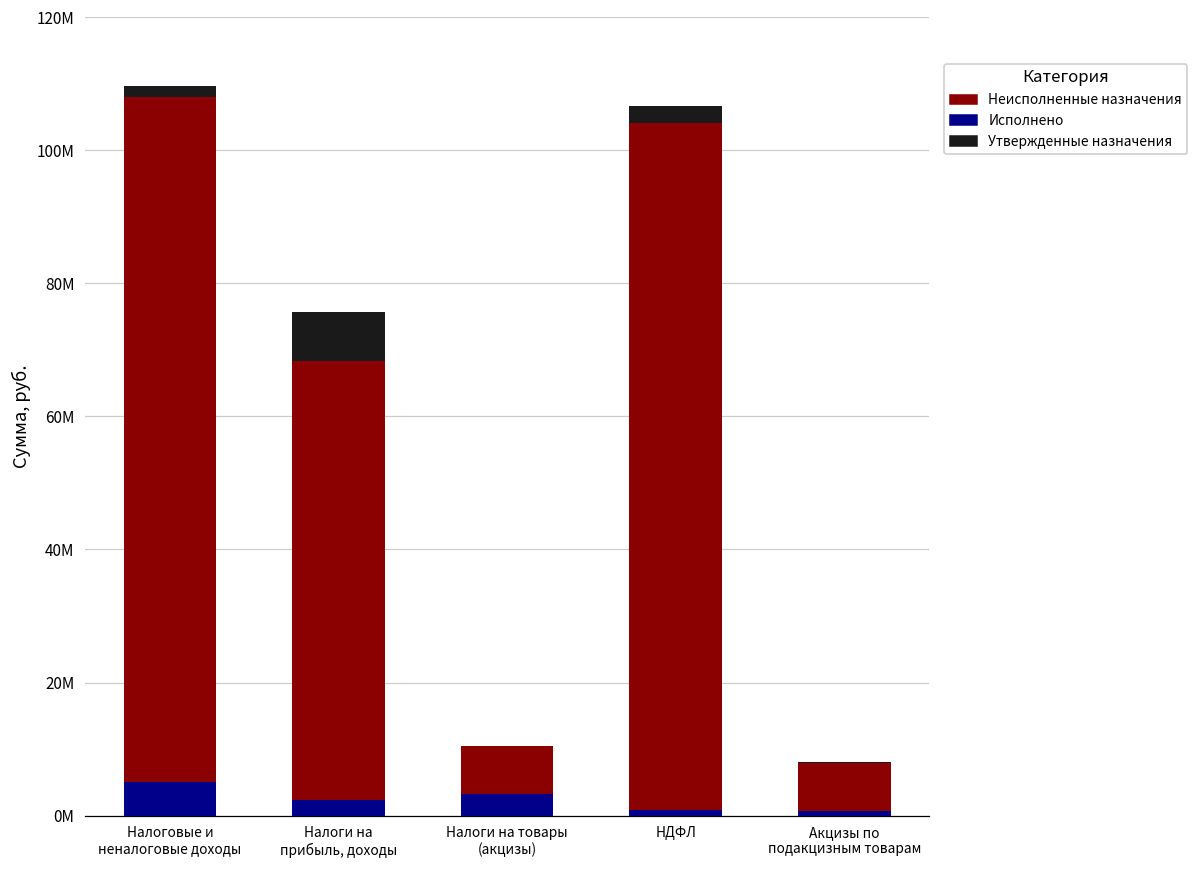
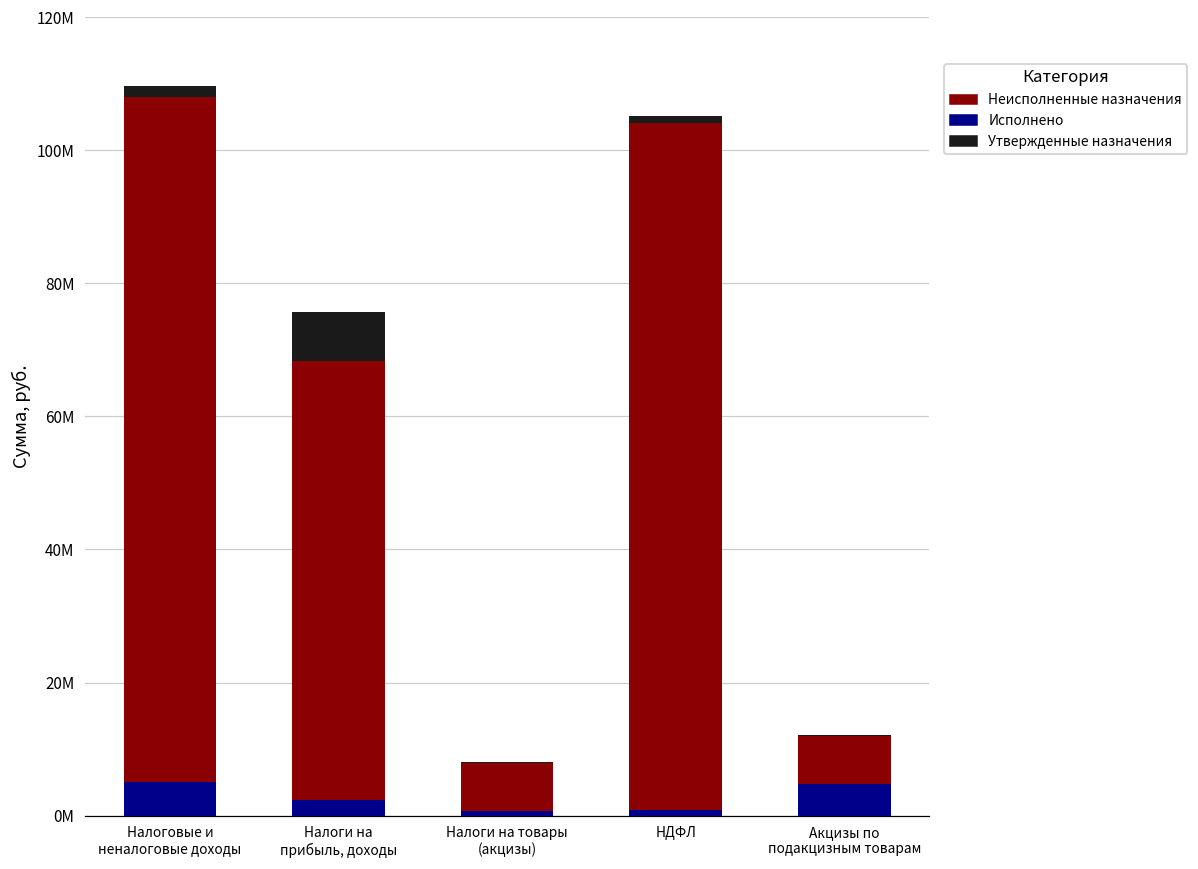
  {
    "Исполнено": {
      "Налоговые и неналоговые доходы": 5000000,
      "Налоги на прибыль, доходы": 2000000,
-     "Налоги на товары (акцизы)": 3000000,
+     "Налоги на товары (акцизы)": 1000000,
      "НДФЛ": 1000000,
-     "Акцизы по подакцизным товарам": 1000000
+     "Акцизы по подакцизным товарам": 5000000
    },
    "Неисполненные назначения": {
      "Налоговые и неналоговые доходы": 103000000,
      "Налоги на прибыль, доходы": 66000000,
      "Налоги на товары (акцизы)": 7000000,
      "НДФЛ": 103000000,
      "Акцизы по подакцизным товарам": 7000000
    },
    "Утвержденные назначения": {
      "Налоговые и неналоговые доходы": 2000000,
      "Налоги на прибыль, доходы": 7000000,
-     "НДФЛ": 3000000
+     "НДФЛ": 1000000
    }
  }
